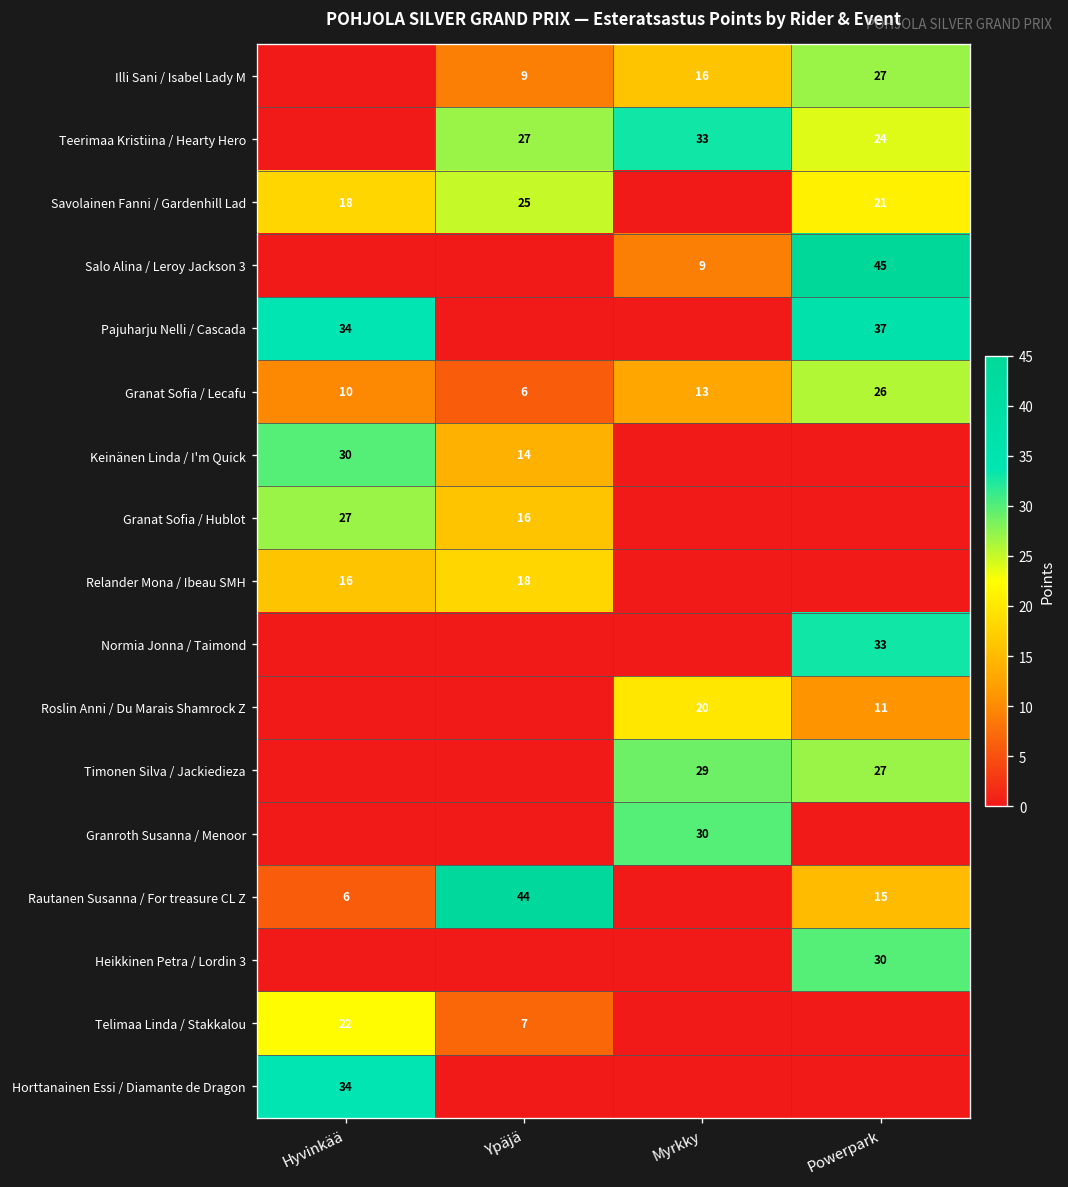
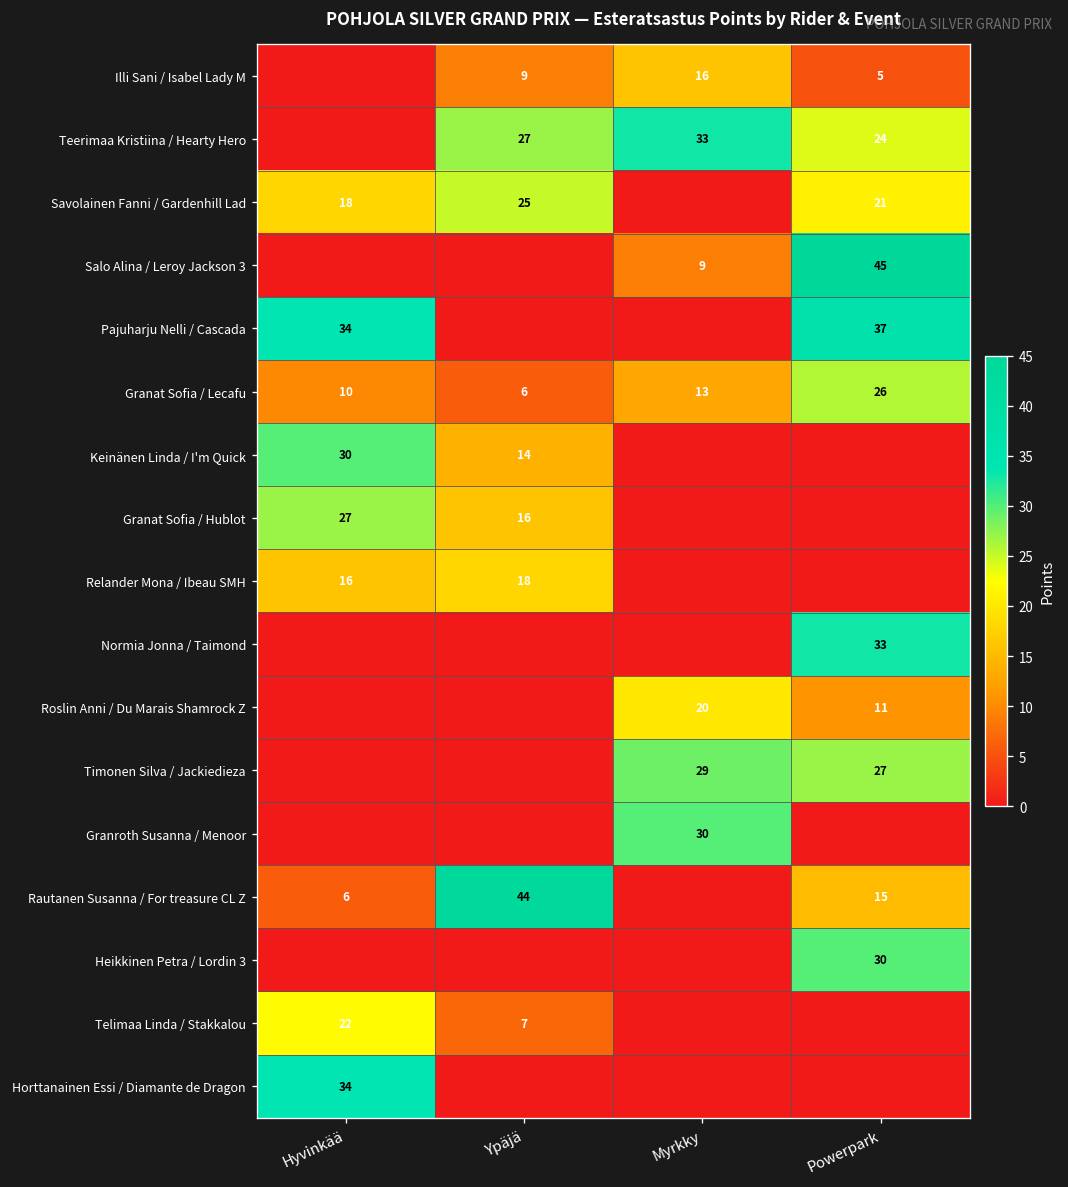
  {
    "Illi Sani / Isabel Lady M": {
      "Ypäjä": 9,
      "Myrkky": 16,
-     "Powerpark": 27
+     "Powerpark": 5
    },
    "Teerimaa Kristiina / Hearty Hero": {
      "Ypäjä": 27,
      "Myrkky": 33,
      "Powerpark": 24
    },
    "Savolainen Fanni / Gardenhill Lad": {
      "Hyvinkää": 18,
      "Ypäjä": 25,
      "Powerpark": 21
    },
    "Salo Alina / Leroy Jackson 3": {
      "Myrkky": 9,
      "Powerpark": 45
    },
    "Pajuharju Nelli / Cascada": {
      "Hyvinkää": 34,
      "Powerpark": 37
    },
    "Granat Sofia / Lecafu": {
      "Hyvinkää": 10,
      "Ypäjä": 6,
      "Myrkky": 13,
      "Powerpark": 26
    },
    "Keinänen Linda / I'm Quick": {
      "Hyvinkää": 30,
      "Ypäjä": 14
    },
    "Granat Sofia / Hublot": {
      "Hyvinkää": 27,
      "Ypäjä": 16
    },
    "Relander Mona / Ibeau SMH": {
      "Hyvinkää": 16,
      "Ypäjä": 18
    },
    "Normia Jonna / Taimond": {
      "Powerpark": 33
    },
    "Roslin Anni / Du Marais Shamrock Z": {
      "Myrkky": 20,
      "Powerpark": 11
    },
    "Timonen Silva / Jackiedieza": {
      "Myrkky": 29,
      "Powerpark": 27
    },
    "Granroth Susanna / Menoor": {
      "Myrkky": 30
    },
    "Rautanen Susanna / For treasure CL Z": {
      "Hyvinkää": 6,
      "Ypäjä": 44,
      "Powerpark": 15
    },
    "Heikkinen Petra / Lordin 3": {
      "Powerpark": 30
    },
    "Telimaa Linda / Stakkalou": {
      "Hyvinkää": 22,
      "Ypäjä": 7
    },
    "Horttanainen Essi / Diamante de Dragon": {
      "Hyvinkää": 34
    }
  }
